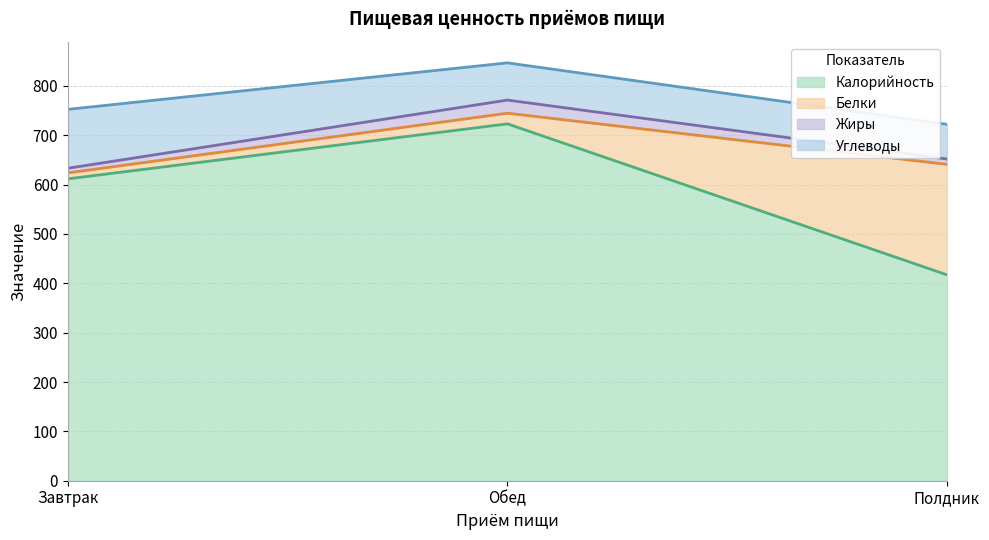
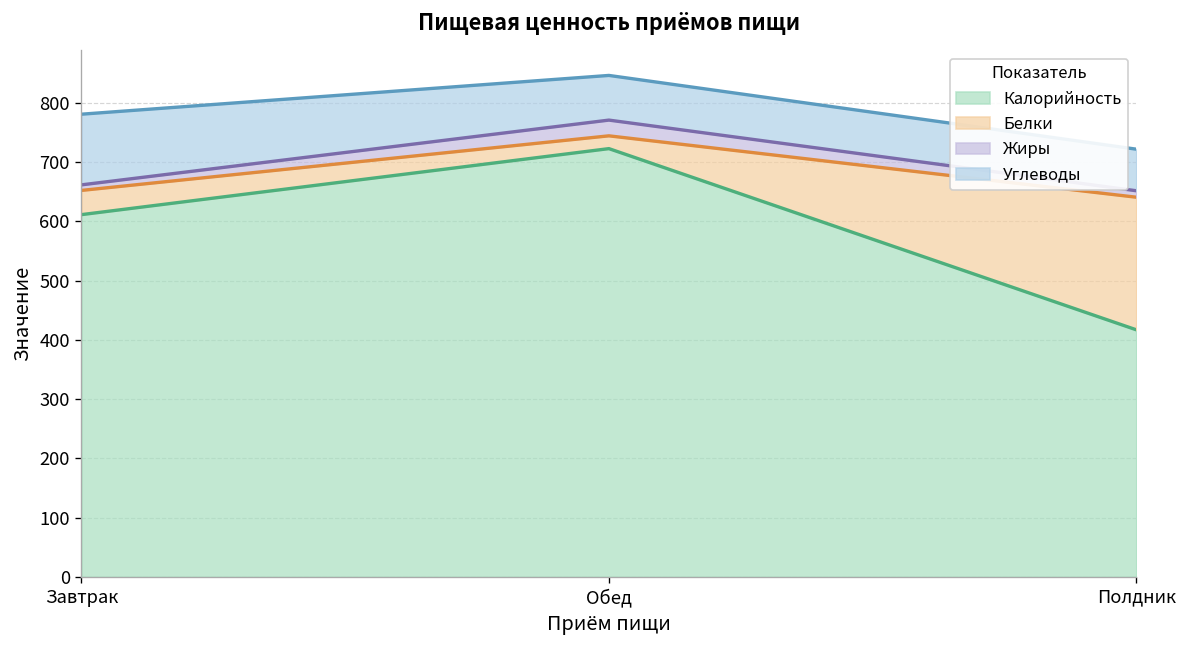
  {
    "Белки": {
-     "Завтрак": 10,
+     "Завтрак": 40,
      "Обед": 20,
      "Полдник": 220
    }
  }
